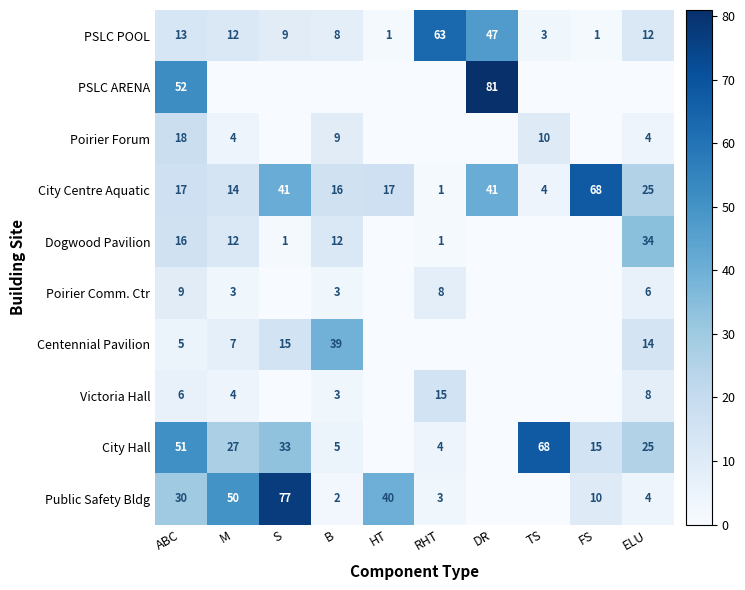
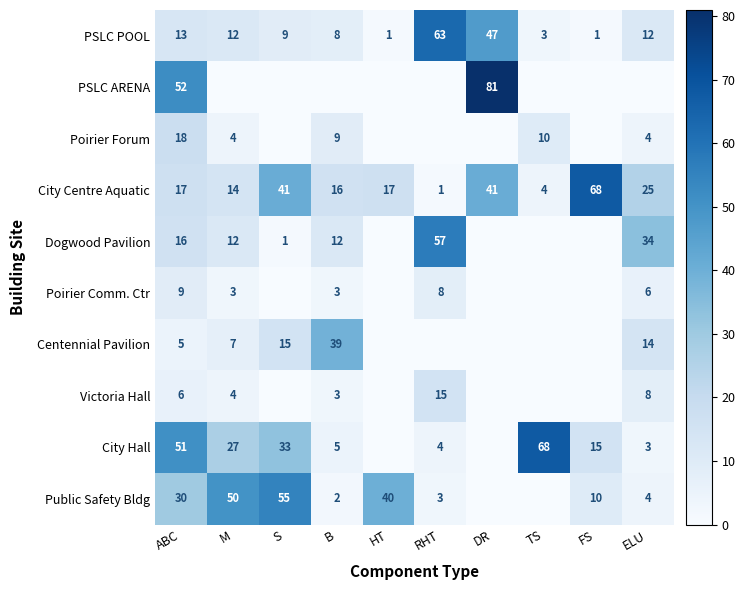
  {
    "PSLC POOL": {
      "ABC": 13,
      "M": 12,
      "S": 9,
      "B": 8,
      "HT": 1,
      "RHT": 63,
      "DR": 47,
      "TS": 3,
      "FS": 1,
      "ELU": 12
    },
    "PSLC ARENA": {
      "ABC": 52,
      "DR": 81
    },
    "Poirier Forum": {
      "ABC": 18,
      "M": 4,
      "B": 9,
      "TS": 10,
      "ELU": 4
    },
    "City Centre Aquatic": {
      "ABC": 17,
      "M": 14,
      "S": 41,
      "B": 16,
      "HT": 17,
      "RHT": 1,
      "DR": 41,
      "TS": 4,
      "FS": 68,
      "ELU": 25
    },
    "Dogwood Pavilion": {
      "ABC": 16,
      "M": 12,
      "S": 1,
      "B": 12,
-     "RHT": 1,
+     "RHT": 57,
      "ELU": 34
    },
    "Poirier Comm. Ctr": {
      "ABC": 9,
      "M": 3,
      "B": 3,
      "RHT": 8,
      "ELU": 6
    },
    "Centennial Pavilion": {
      "ABC": 5,
      "M": 7,
      "S": 15,
      "B": 39,
      "ELU": 14
    },
    "Victoria Hall": {
      "ABC": 6,
      "M": 4,
      "B": 3,
      "RHT": 15,
      "ELU": 8
    },
    "City Hall": {
      "ABC": 51,
      "M": 27,
      "S": 33,
      "B": 5,
      "RHT": 4,
      "TS": 68,
      "FS": 15,
-     "ELU": 25
+     "ELU": 3
    },
    "Public Safety Bldg": {
      "ABC": 30,
      "M": 50,
-     "S": 77,
+     "S": 55,
      "B": 2,
      "HT": 40,
      "RHT": 3,
      "FS": 10,
      "ELU": 4
    }
  }
